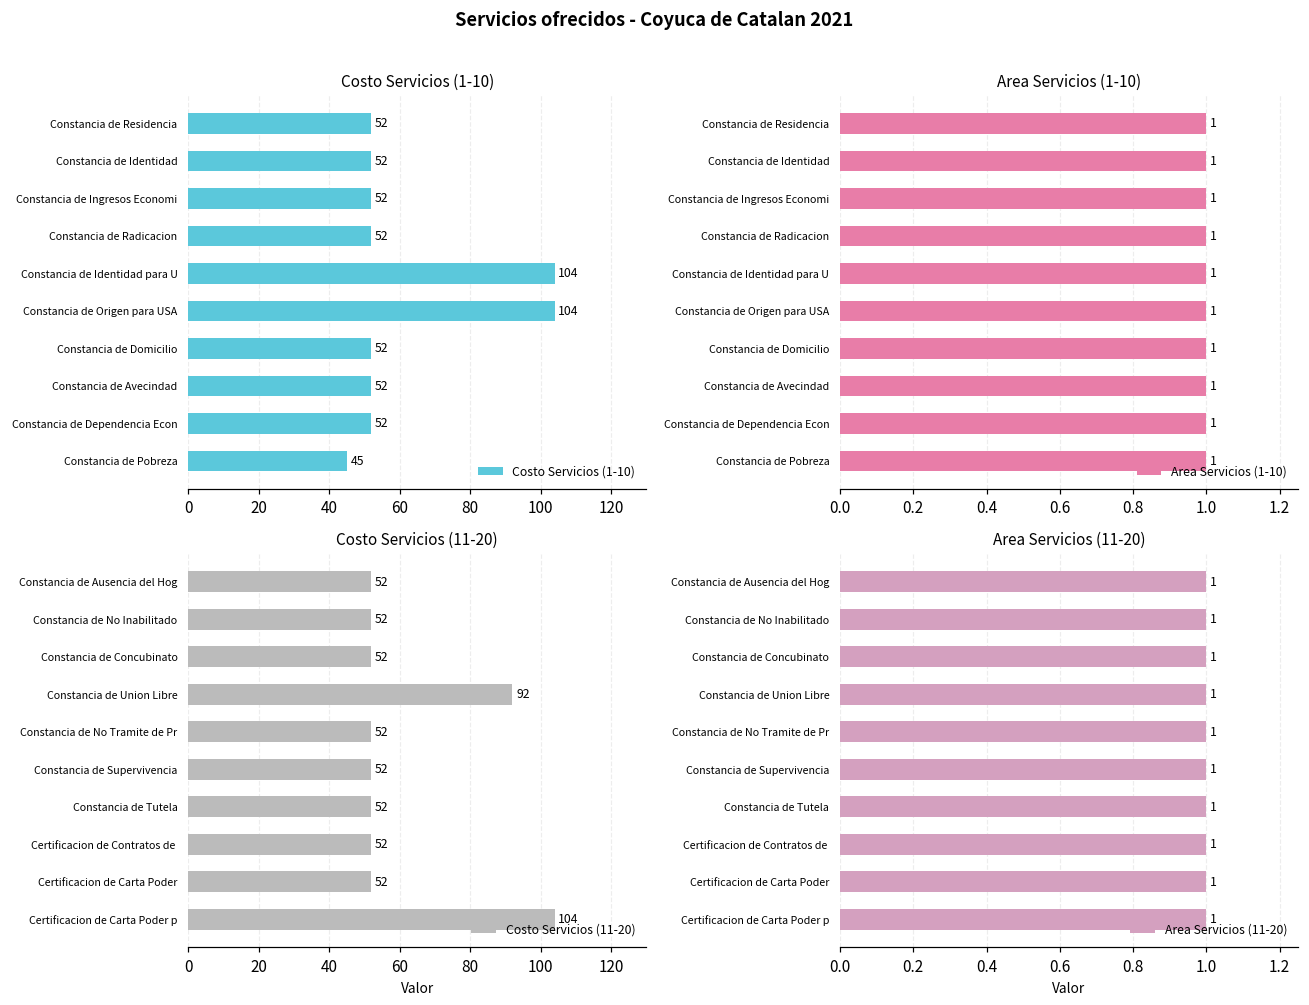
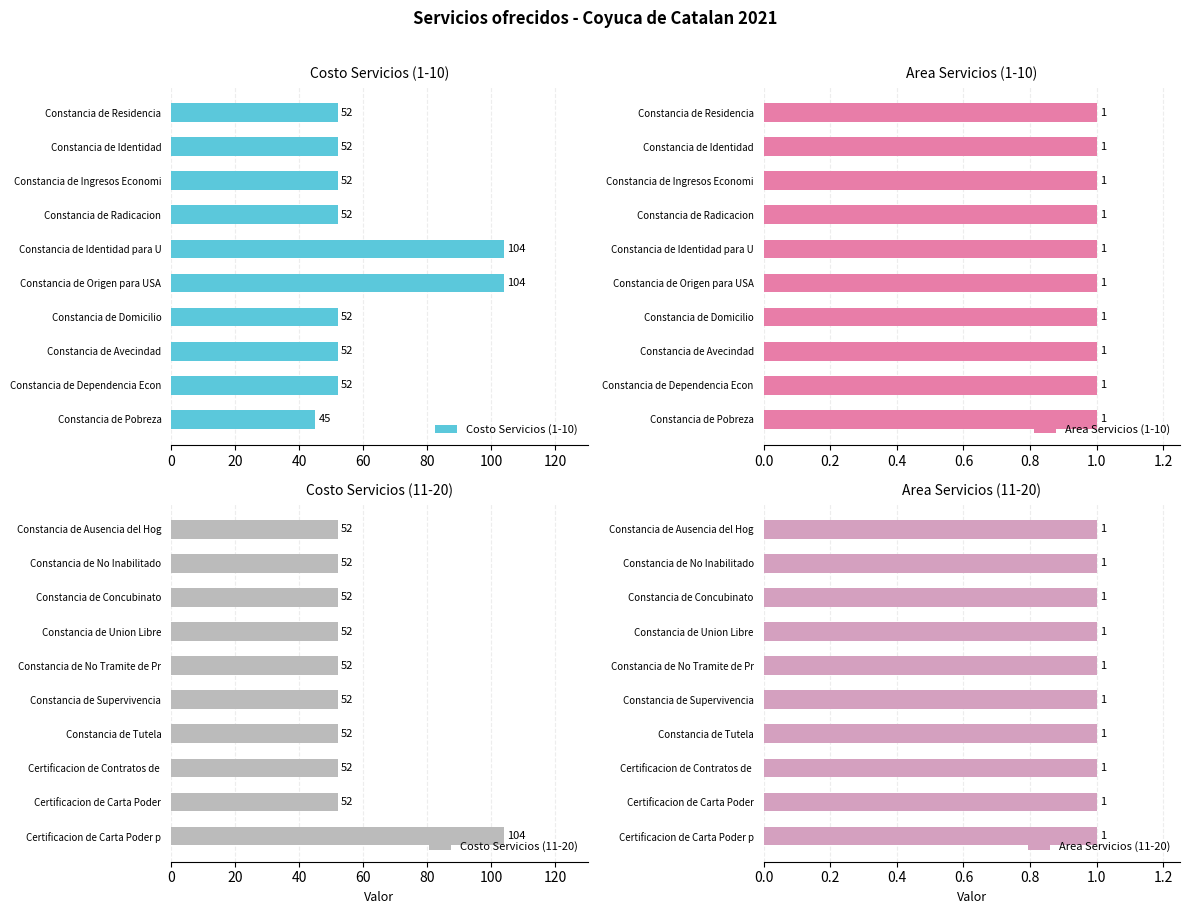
  {
    "Costo Servicios (1-10)": {
      "Constancia de Residencia": 52,
      "Constancia de Identidad": 52,
      "Constancia de Ingresos Economi": 52,
      "Constancia de Radicacion": 52,
      "Constancia de Identidad para U": 104,
      "Constancia de Origen para USA": 104,
      "Constancia de Domicilio": 52,
      "Constancia de Avecindad": 52,
      "Constancia de Dependencia Econ": 52,
      "Constancia de Pobreza": 45
    },
    "Area Servicios (1-10)": {
      "Constancia de Residencia": 1,
      "Constancia de Identidad": 1,
      "Constancia de Ingresos Economi": 1,
      "Constancia de Radicacion": 1,
      "Constancia de Identidad para U": 1,
      "Constancia de Origen para USA": 1,
      "Constancia de Domicilio": 1,
      "Constancia de Avecindad": 1,
      "Constancia de Dependencia Econ": 1,
      "Constancia de Pobreza": 1
    },
    "Costo Servicios (11-20)": {
      "Constancia de Ausencia del Hog": 52,
      "Constancia de No Inabilitado": 52,
      "Constancia de Concubinato": 52,
-     "Constancia de Union Libre": 92,
+     "Constancia de Union Libre": 52,
      "Constancia de No Tramite de Pr": 52,
      "Constancia de Supervivencia": 52,
      "Constancia de Tutela": 52,
      "Certificacion de Contratos de": 52,
      "Certificacion de Carta Poder": 52,
      "Certificacion de Carta Poder p": 104
    },
    "Area Servicios (11-20)": {
      "Constancia de Ausencia del Hog": 1,
      "Constancia de No Inabilitado": 1,
      "Constancia de Concubinato": 1,
      "Constancia de Union Libre": 1,
      "Constancia de No Tramite de Pr": 1,
      "Constancia de Supervivencia": 1,
      "Constancia de Tutela": 1,
      "Certificacion de Contratos de": 1,
      "Certificacion de Carta Poder": 1,
      "Certificacion de Carta Poder p": 1
    }
  }
